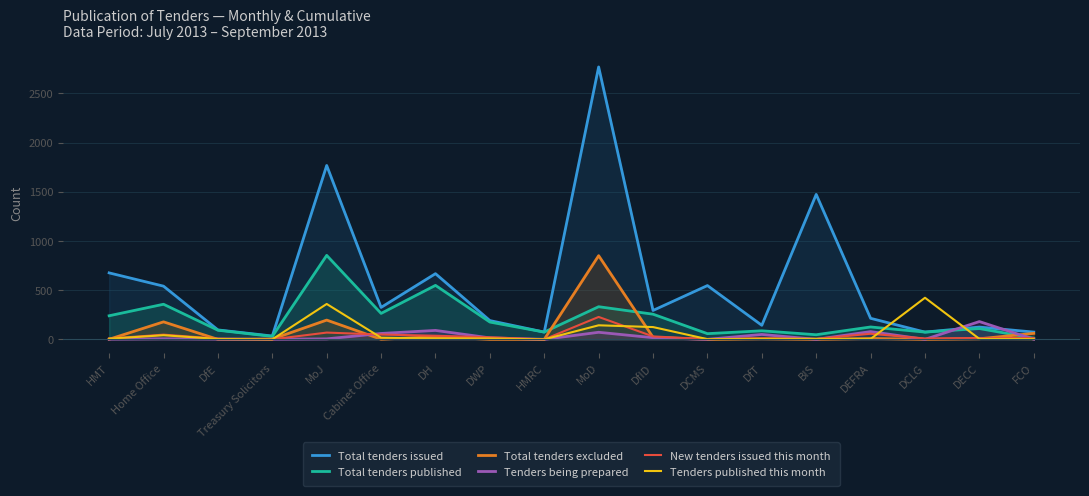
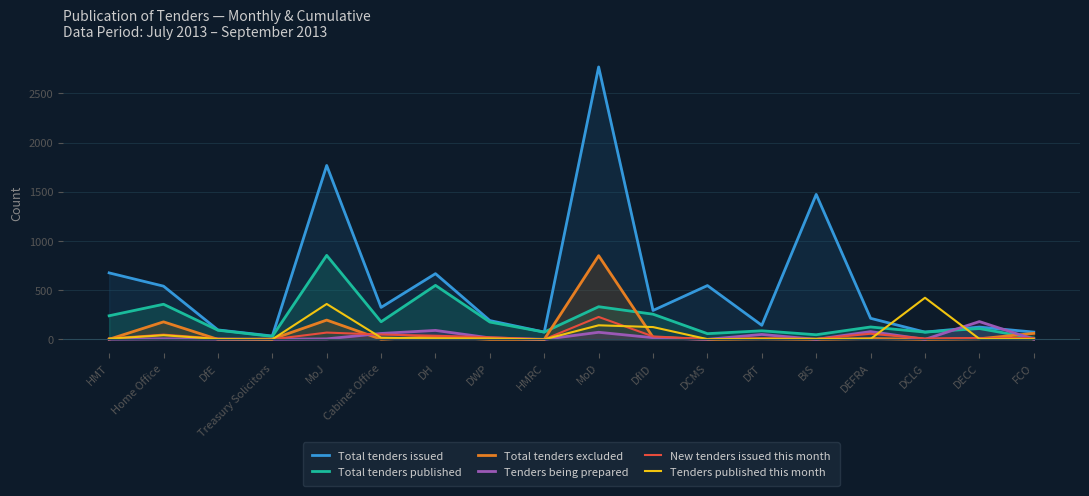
  {
    "Total tenders issued": {
      "HMT": 700,
      "Home Office": 500,
      "MoJ": 1800,
      "Cabinet Office": 300,
      "DH": 700,
      "MoD": 2800,
      "DfID": 300,
      "DCMS": 500,
      "DfT": 100,
      "BIS": 1500,
      "DEFRA": 200
    },
    "Total tenders published": {
      "HMT": 200,
      "Home Office": 400,
      "MoJ": 900,
-     "Cabinet Office": 300,
+     "Cabinet Office": 200,
      "DH": 500,
      "MoD": 300,
      "DfID": 300,
      "DCMS": 100,
      "DfT": 100,
      "BIS": 0,
      "DEFRA": 100
    },
    "Tenders being prepared": {
      "Home Office": 0,
      "MoJ": 0,
      "DH": 100,
      "MoD": 100,
      "DfT": 100,
      "DECC": 200
    },
    "Tenders published this month": {
      "MoJ": 400,
      "MoD": 100,
      "DfID": 100,
      "DCLG": 400
    }
  }
